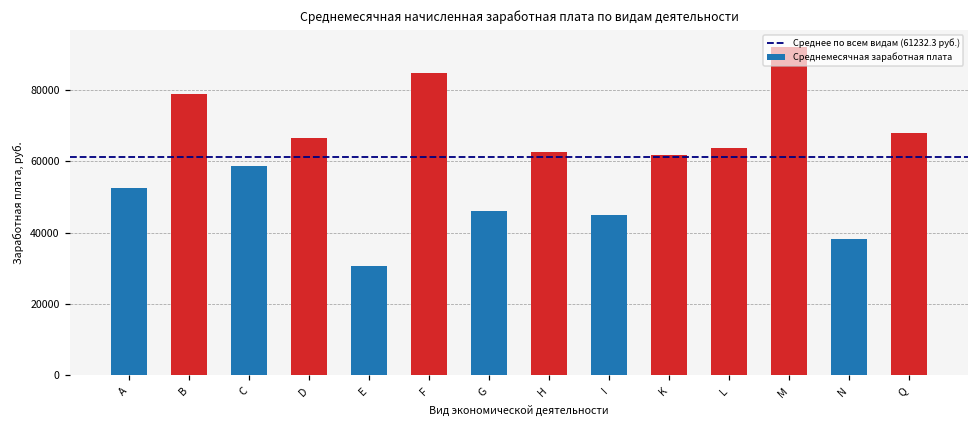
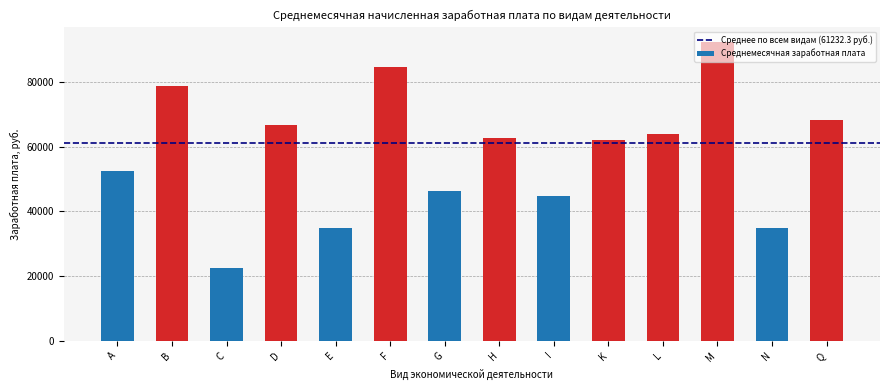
  {
    "A": 52000,
    "B": 79000,
-   "C": 59000,
+   "C": 23000,
    "D": 67000,
-   "E": 31000,
+   "E": 35000,
    "F": 85000,
    "G": 46000,
    "H": 63000,
    "I": 45000,
    "K": 62000,
    "L": 64000,
-   "N": 38000,
+   "N": 35000,
    "Q": 68000
  }
